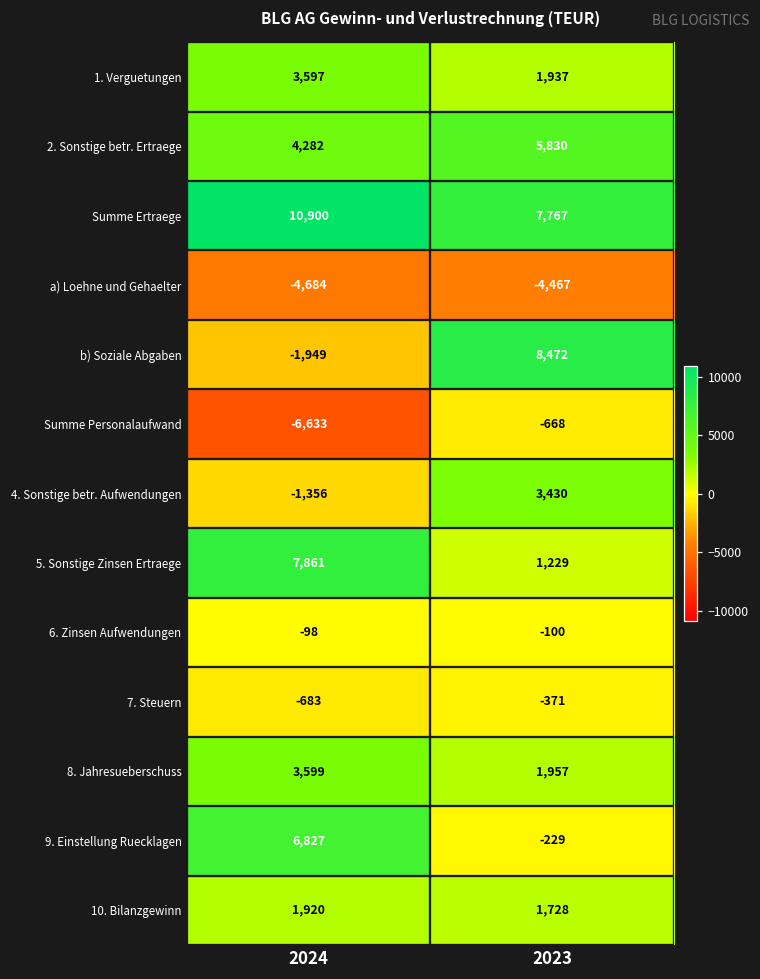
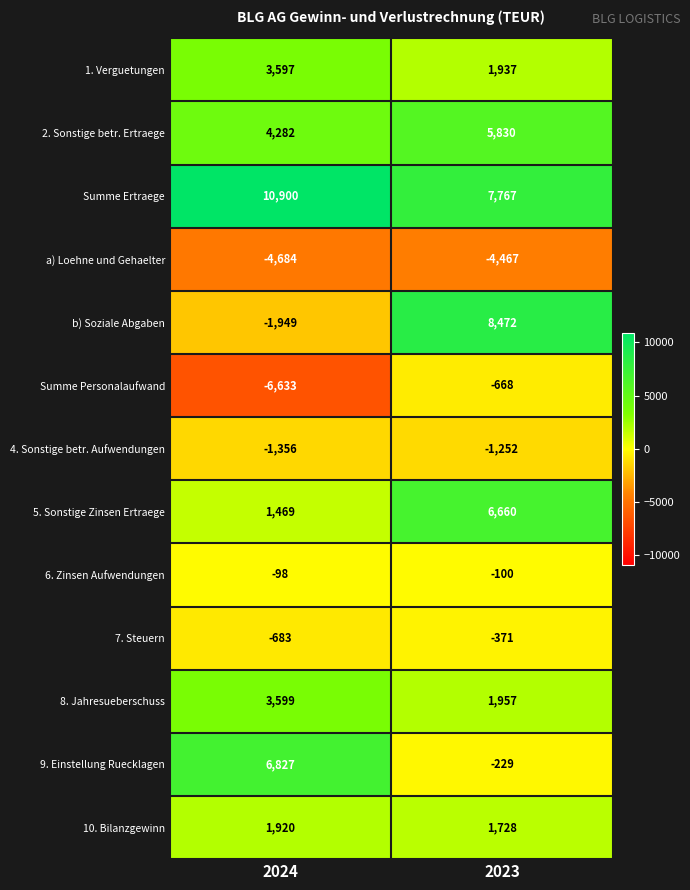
  {
    "1. Verguetungen": {
      "2024": "3,597",
      "2023": "1,937"
    },
    "2. Sonstige betr. Ertraege": {
      "2024": "4,282",
      "2023": "5,830"
    },
    "Summe Ertraege": {
      "2024": "10,900",
      "2023": "7,767"
    },
    "a) Loehne und Gehaelter": {
      "2024": "-4,684",
      "2023": "-4,467"
    },
    "b) Soziale Abgaben": {
      "2024": "-1,949",
      "2023": "8,472"
    },
    "Summe Personalaufwand": {
      "2024": "-6,633",
      "2023": "-668"
    },
    "4. Sonstige betr. Aufwendungen": {
      "2024": "-1,356",
-     "2023": "3,430"
+     "2023": "-1,252"
    },
    "5. Sonstige Zinsen Ertraege": {
-     "2024": "7,861",
-     "2023": "1,229"
+     "2024": "1,469",
+     "2023": "6,660"
    },
    "6. Zinsen Aufwendungen": {
      "2024": "-98",
      "2023": "-100"
    },
    "7. Steuern": {
      "2024": "-683",
      "2023": "-371"
    },
    "8. Jahresueberschuss": {
      "2024": "3,599",
      "2023": "1,957"
    },
    "9. Einstellung Ruecklagen": {
      "2024": "6,827",
      "2023": "-229"
    },
    "10. Bilanzgewinn": {
      "2024": "1,920",
      "2023": "1,728"
    }
  }
